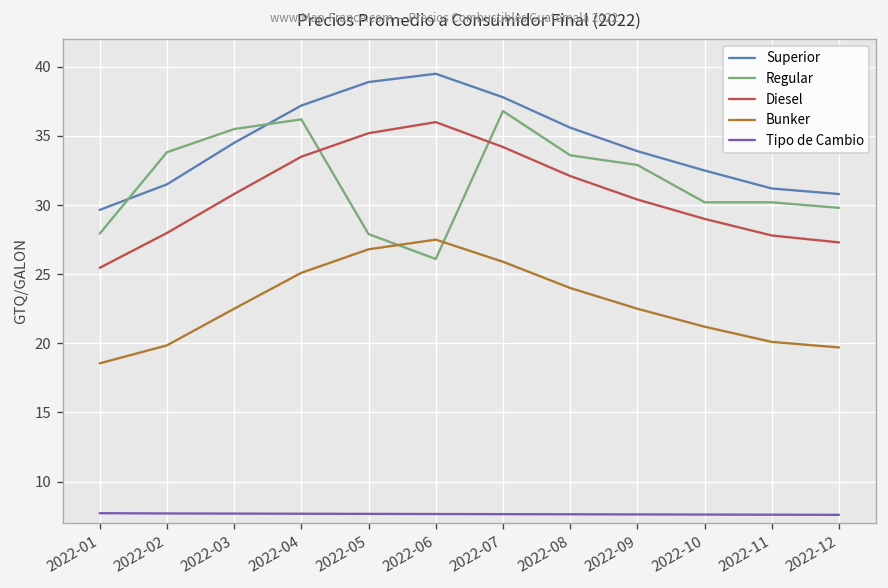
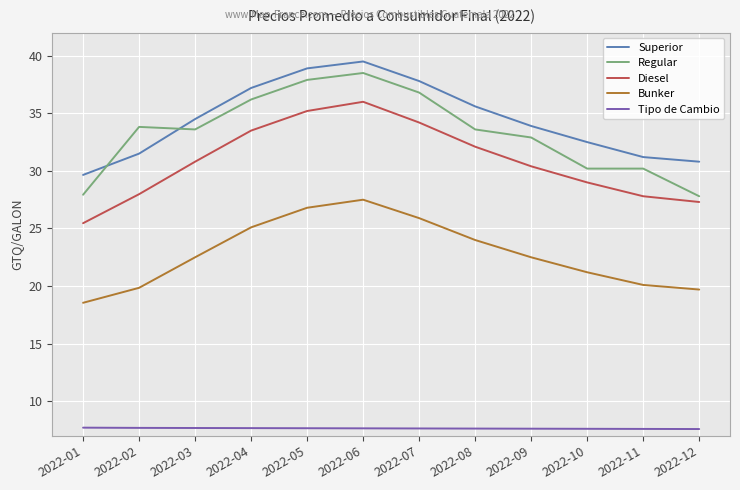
  {
    "Regular": {
      "2022-01": 27.9,
      "2022-02": 33.8,
-     "2022-03": 35.5,
+     "2022-03": 33.6,
      "2022-04": 36.2,
-     "2022-05": 27.9,
-     "2022-06": 26.1,
+     "2022-05": 37.9,
+     "2022-06": 38.5,
      "2022-07": 36.8,
      "2022-08": 33.6,
      "2022-09": 32.9,
      "2022-10": 30.2,
      "2022-11": 30.2,
-     "2022-12": 29.8
+     "2022-12": 27.8
    }
  }
